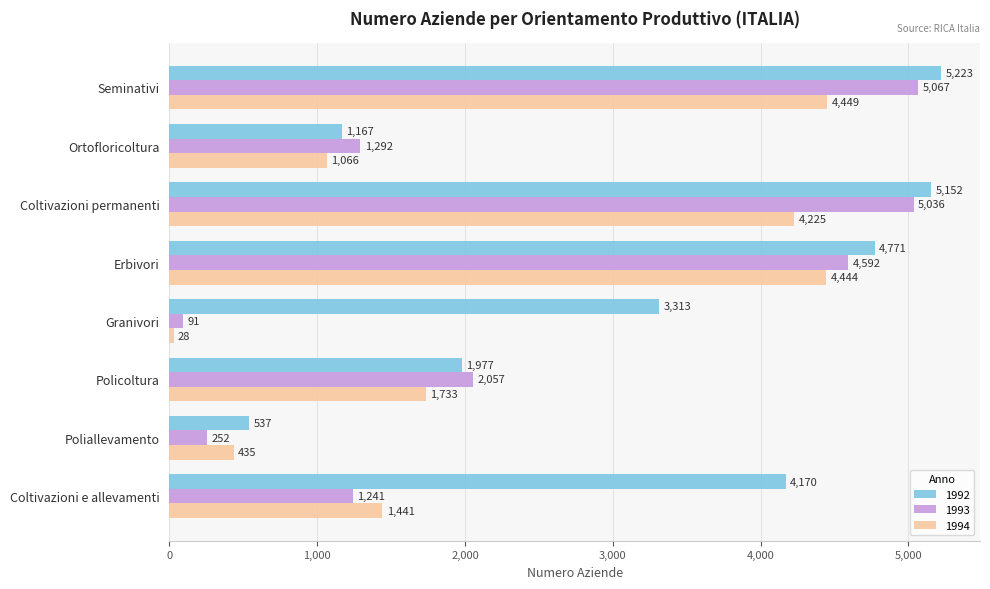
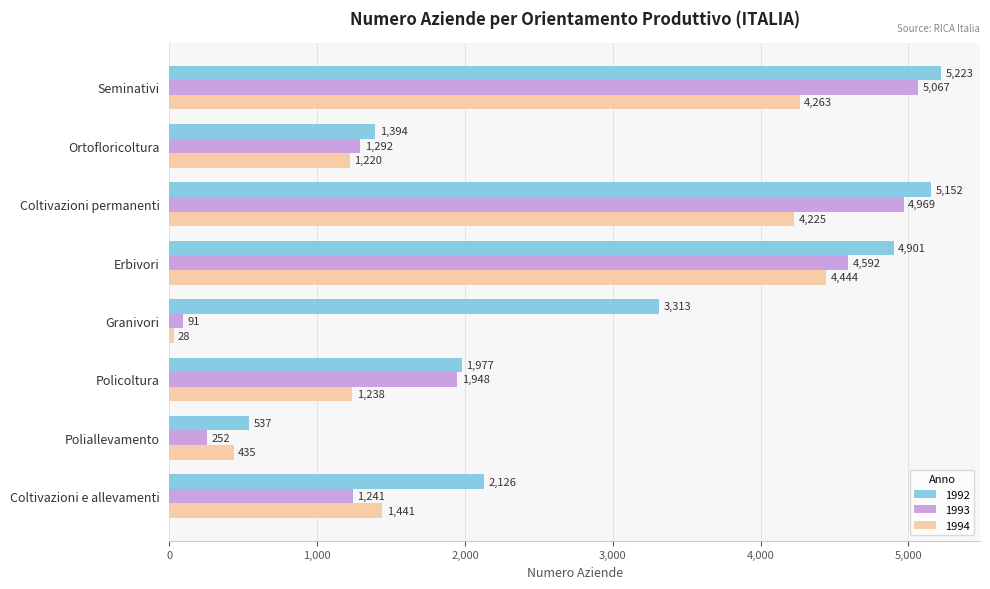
  {
    "1992": {
      "Seminativi": "5,223",
-     "Ortofloricoltura": "1,167",
+     "Ortofloricoltura": "1,394",
      "Coltivazioni permanenti": "5,152",
-     "Erbivori": "4,771",
+     "Erbivori": "4,901",
      "Granivori": "3,313",
      "Policoltura": "1,977",
      "Poliallevamento": "537",
-     "Coltivazioni e allevamenti": "4,170"
+     "Coltivazioni e allevamenti": "2,126"
    },
    "1993": {
      "Seminativi": "5,067",
      "Ortofloricoltura": "1,292",
-     "Coltivazioni permanenti": "5,036",
+     "Coltivazioni permanenti": "4,969",
      "Erbivori": "4,592",
      "Granivori": "91",
-     "Policoltura": "2,057",
+     "Policoltura": "1,948",
      "Poliallevamento": "252",
      "Coltivazioni e allevamenti": "1,241"
    },
    "1994": {
-     "Seminativi": "4,449",
-     "Ortofloricoltura": "1,066",
+     "Seminativi": "4,263",
+     "Ortofloricoltura": "1,220",
      "Coltivazioni permanenti": "4,225",
      "Erbivori": "4,444",
      "Granivori": "28",
-     "Policoltura": "1,733",
+     "Policoltura": "1,238",
      "Poliallevamento": "435",
      "Coltivazioni e allevamenti": "1,441"
    }
  }
